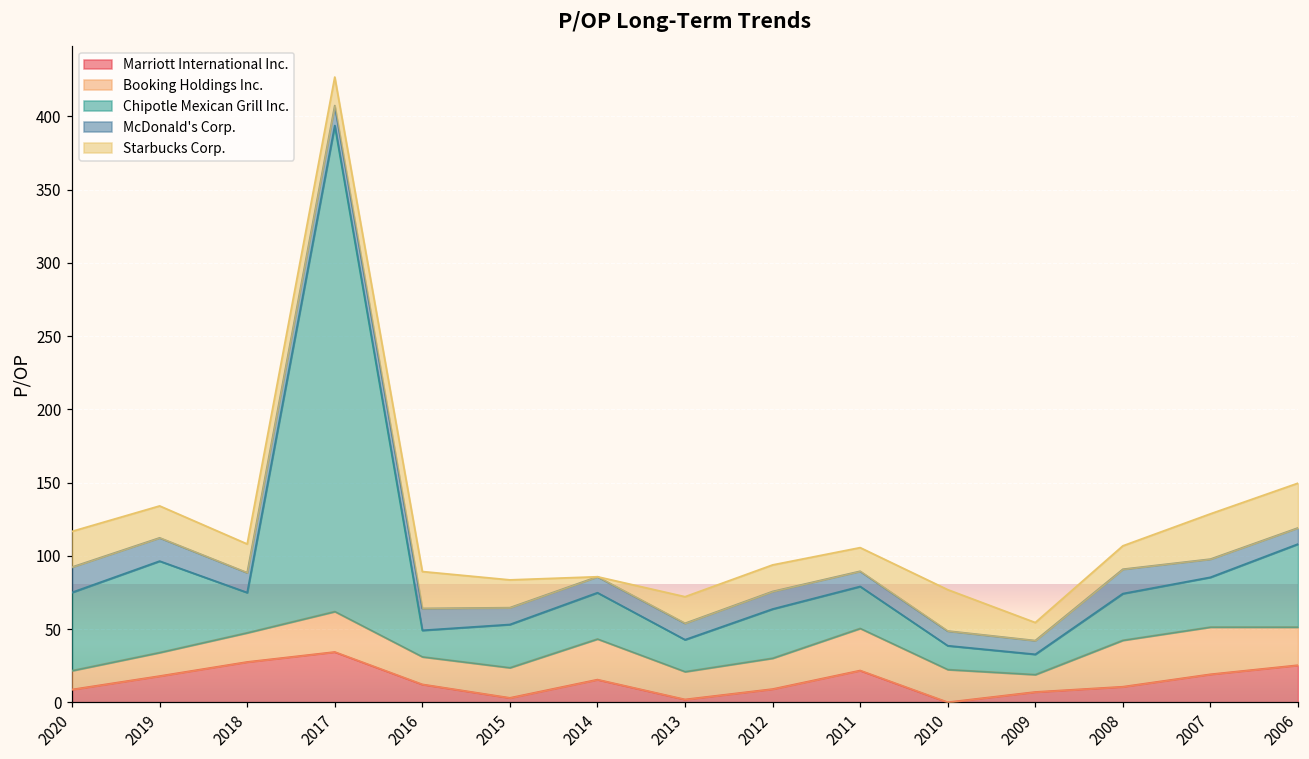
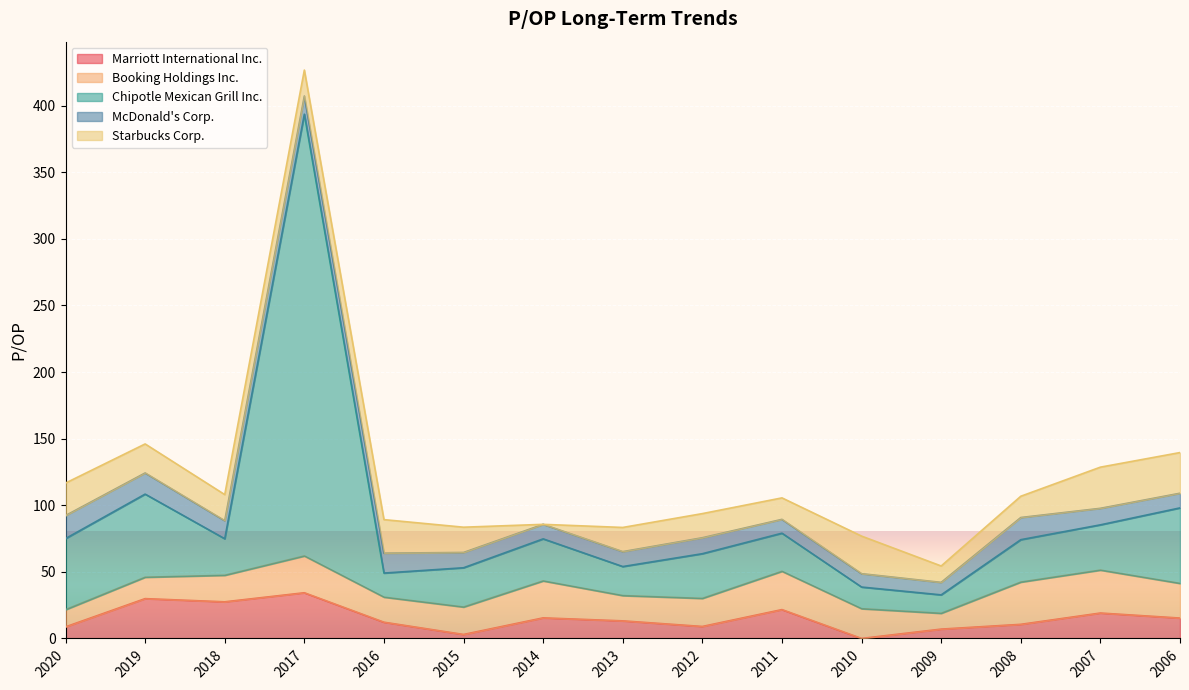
  {
    "Marriott International Inc.": {
      "2020": 9,
-     "2019": 18,
+     "2019": 30,
      "2018": 28,
      "2017": 34,
      "2016": 12,
      "2015": 3,
      "2014": 15,
-     "2013": 2,
+     "2013": 13,
      "2012": 9,
      "2011": 22,
      "2010": 0,
      "2009": 7,
      "2008": 11,
      "2007": 19,
-     "2006": 25
+     "2006": 15
    }
  }
